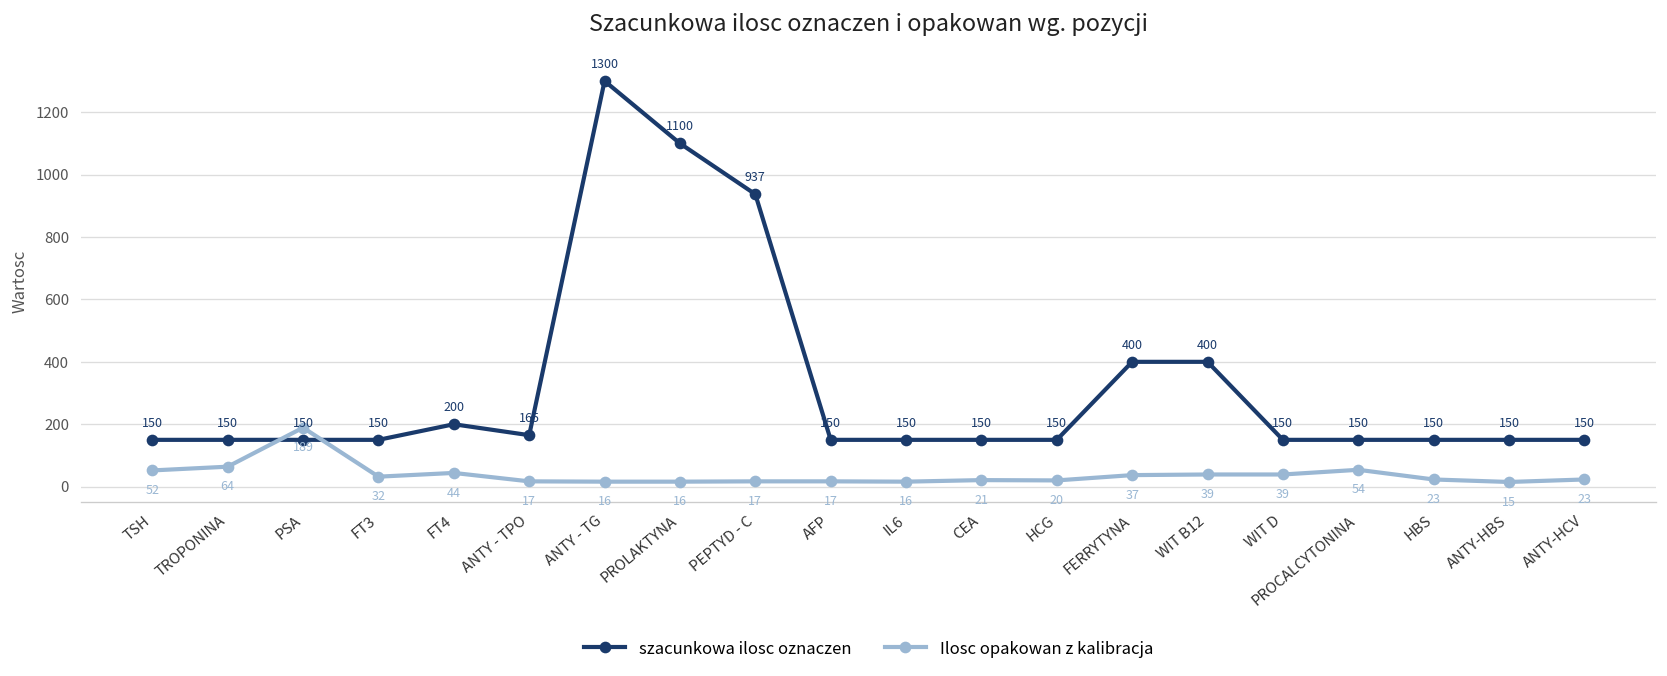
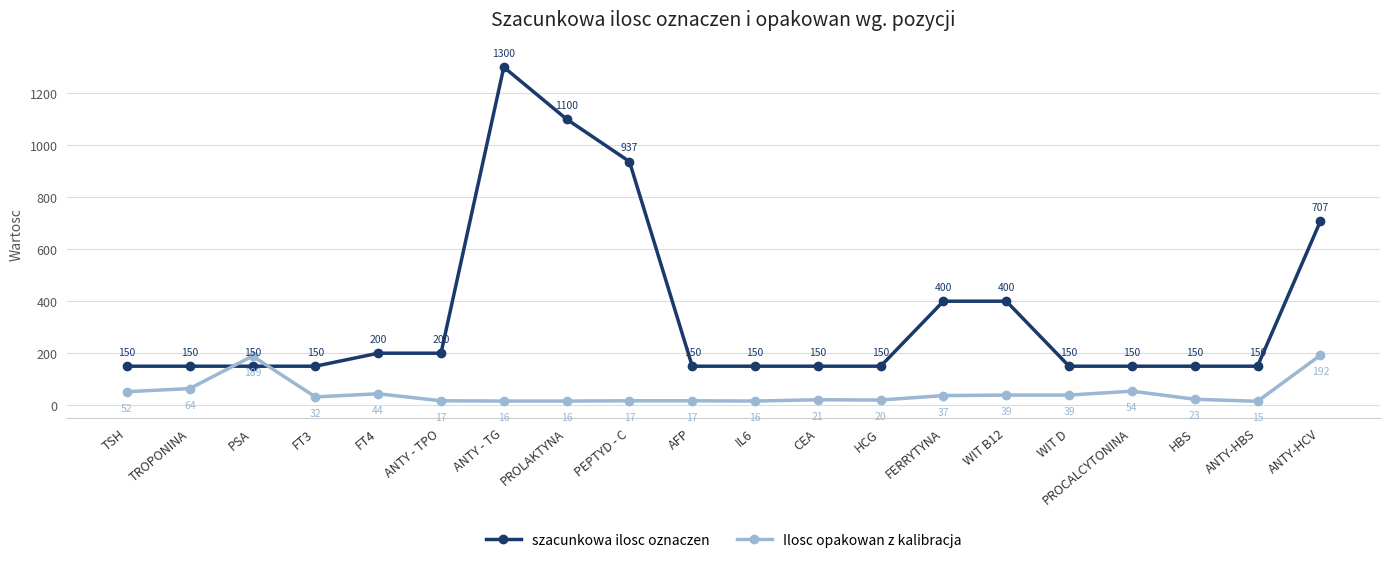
  {
    "szacunkowa ilosc oznaczen": {
      "TSH": 150,
      "TROPONINA": 150,
      "FT3": 150,
      "FT4": 200,
-     "ANTY - TPO": 165,
+     "ANTY - TPO": 200,
      "ANTY - TG": 1300,
      "PROLAKTYNA": 1100,
      "PEPTYD - C": 937,
      "AFP": 150,
      "IL6": 150,
      "CEA": 150,
      "HCG": 150,
      "FERRYTYNA": 400,
      "WIT B12": 400,
      "WIT D": 150,
      "PROCALCYTONINA": 150,
      "HBS": 150,
      "ANTY-HBS": 150,
-     "ANTY-HCV": 150
+     "ANTY-HCV": 707
    },
    "Ilosc opakowan z kalibracja": {
      "TSH": 52,
      "TROPONINA": 64,
      "FT3": 32,
      "FT4": 44,
      "ANTY - TPO": 17,
      "ANTY - TG": 16,
      "PROLAKTYNA": 16,
      "PEPTYD - C": 17,
      "AFP": 17,
      "IL6": 16,
      "CEA": 21,
      "HCG": 20,
      "FERRYTYNA": 37,
      "WIT B12": 39,
      "WIT D": 39,
      "PROCALCYTONINA": 54,
      "HBS": 23,
      "ANTY-HBS": 15,
-     "ANTY-HCV": 23
+     "ANTY-HCV": 192
    }
  }
